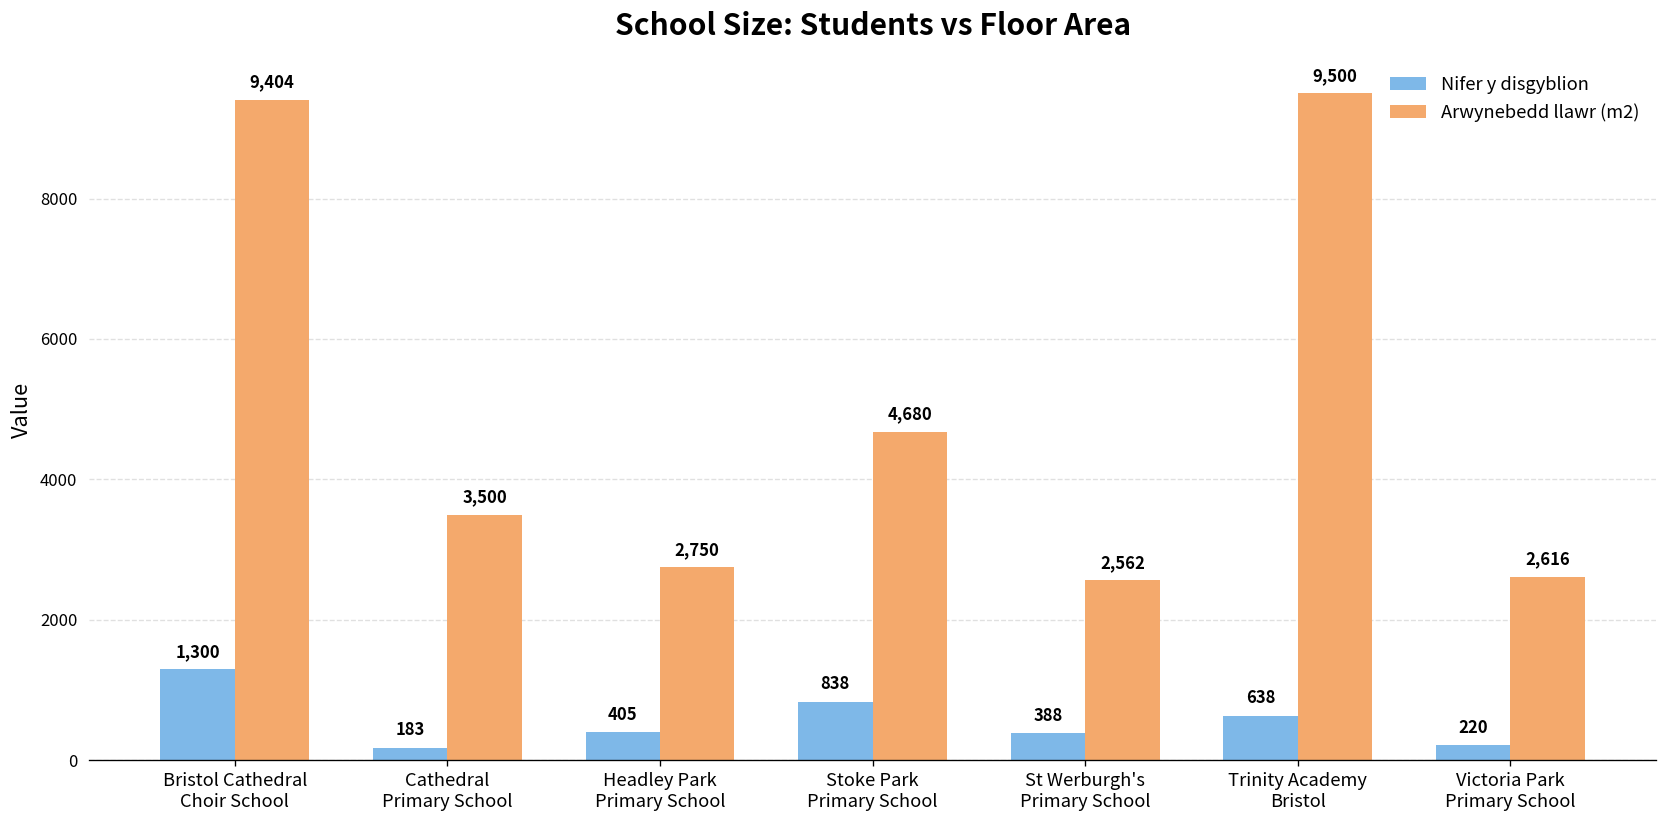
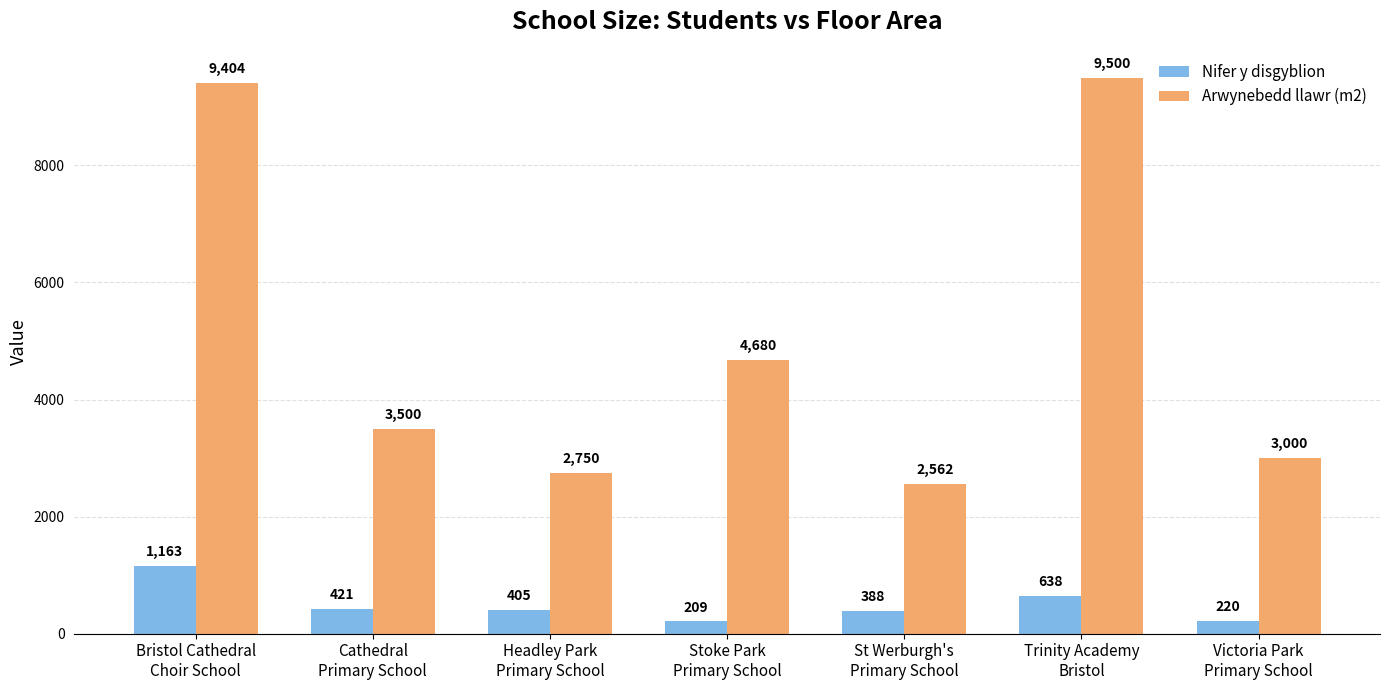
  {
    "Nifer y disgyblion": {
-     "Bristol Cathedral Choir School": "1,300",
-     "Cathedral Primary School": "183",
+     "Bristol Cathedral Choir School": "1,163",
+     "Cathedral Primary School": "421",
      "Headley Park Primary School": "405",
-     "Stoke Park Primary School": "838",
+     "Stoke Park Primary School": "209",
      "St Werburgh's Primary School": "388",
      "Trinity Academy Bristol": "638",
      "Victoria Park Primary School": "220"
    },
    "Arwynebedd llawr (m2)": {
      "Bristol Cathedral Choir School": "9,404",
      "Cathedral Primary School": "3,500",
      "Headley Park Primary School": "2,750",
      "Stoke Park Primary School": "4,680",
      "St Werburgh's Primary School": "2,562",
      "Trinity Academy Bristol": "9,500",
-     "Victoria Park Primary School": "2,616"
+     "Victoria Park Primary School": "3,000"
    }
  }
